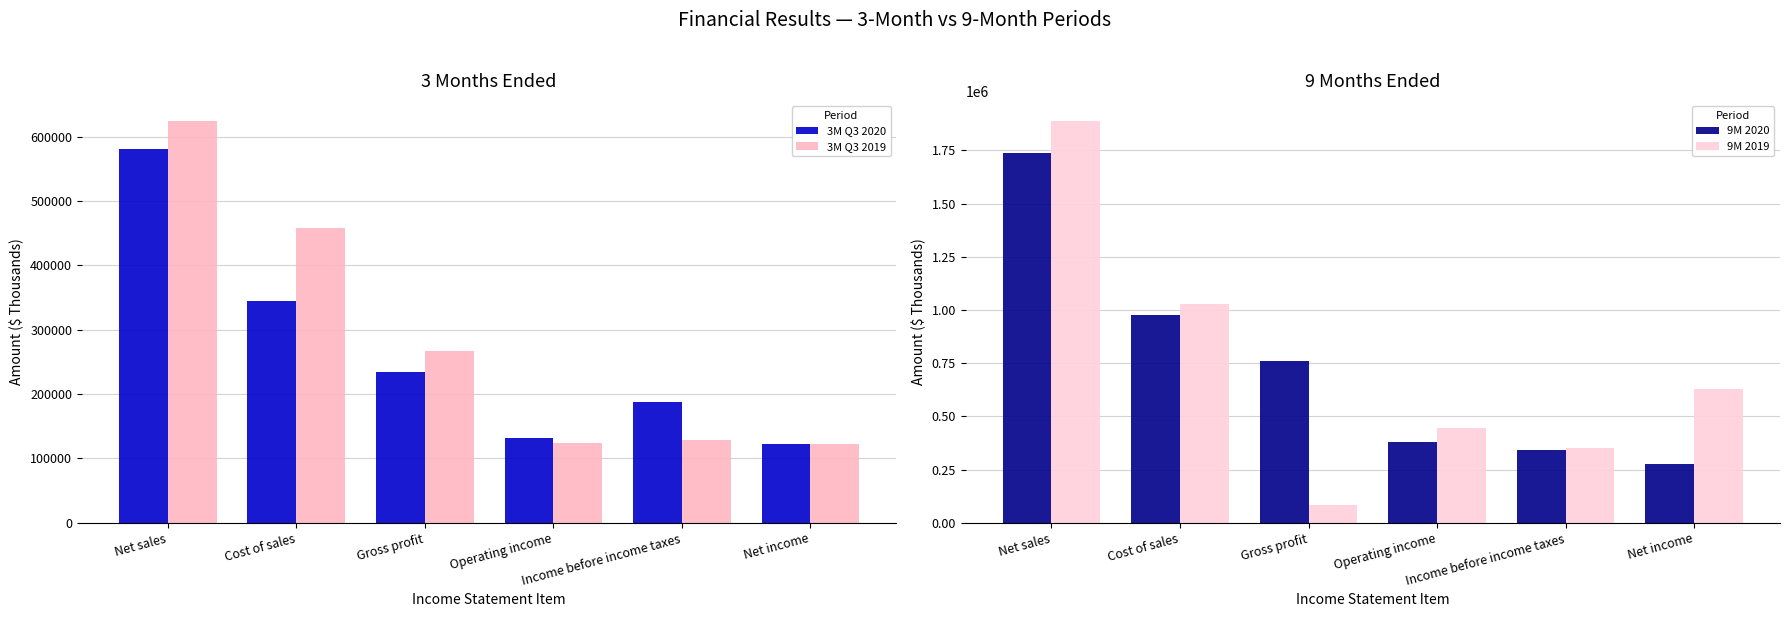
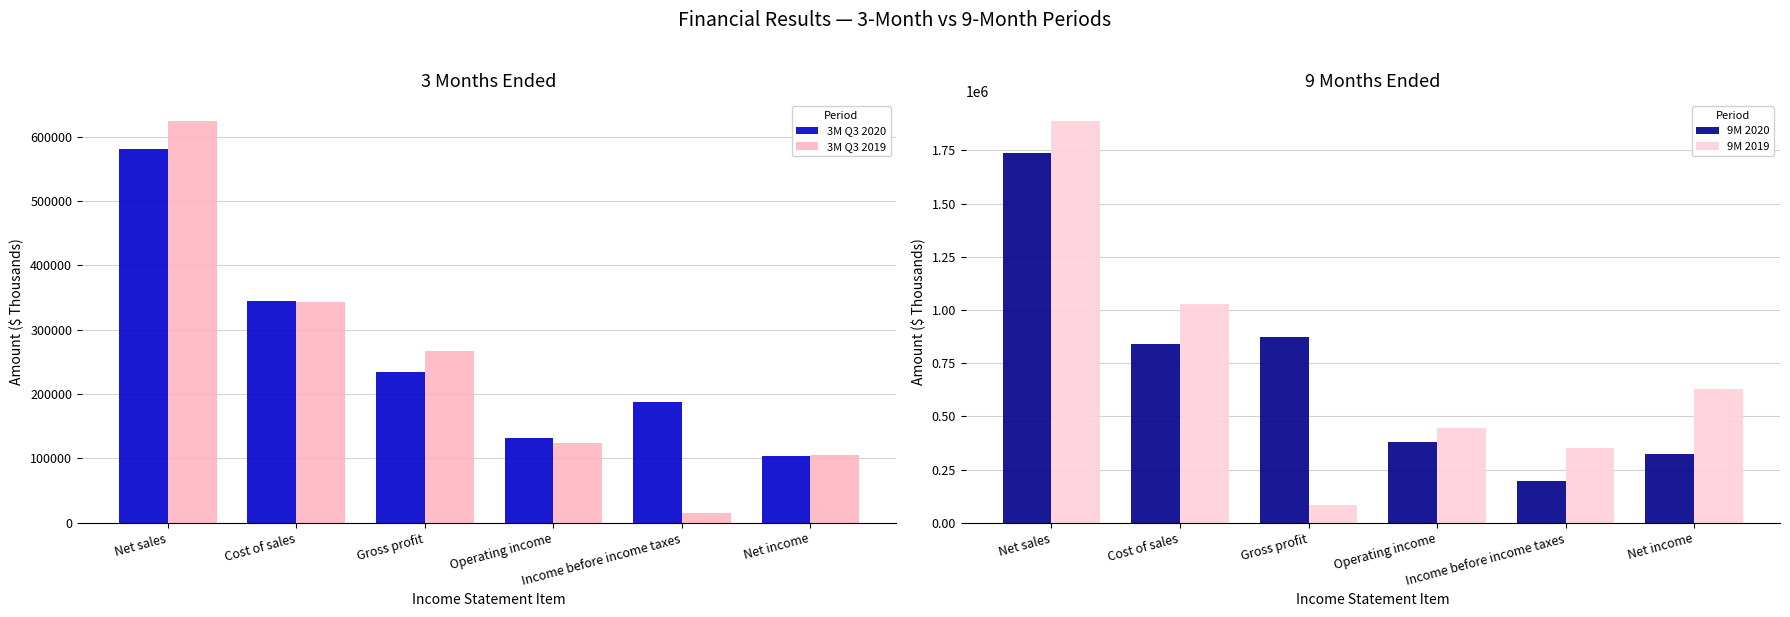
  {
    "3 Months Ended": {
      "3M Q3 2020": {
        "Net sales": 580000,
        "Cost of sales": 340000,
        "Gross profit": 230000,
        "Operating income": 130000,
        "Income before income taxes": 190000,
-       "Net income": 120000
+       "Net income": 100000
      },
      "3M Q3 2019": {
        "Net sales": 620000,
-       "Cost of sales": 460000,
+       "Cost of sales": 340000,
        "Gross profit": 270000,
        "Operating income": 120000,
-       "Income before income taxes": 130000,
-       "Net income": 120000
+       "Income before income taxes": 10000,
+       "Net income": 110000
      }
    },
    "9 Months Ended": {
      "9M 2020": {
        "Net sales": 1740000,
-       "Cost of sales": 980000,
-       "Gross profit": 760000,
+       "Cost of sales": 840000,
+       "Gross profit": 870000,
        "Operating income": 380000,
-       "Income before income taxes": 340000,
-       "Net income": 280000
+       "Income before income taxes": 200000,
+       "Net income": 320000
      },
      "9M 2019": {
        "Net sales": 1890000,
        "Cost of sales": 1030000,
        "Gross profit": 80000,
        "Operating income": 440000,
        "Income before income taxes": 350000,
        "Net income": 630000
      }
    }
  }
